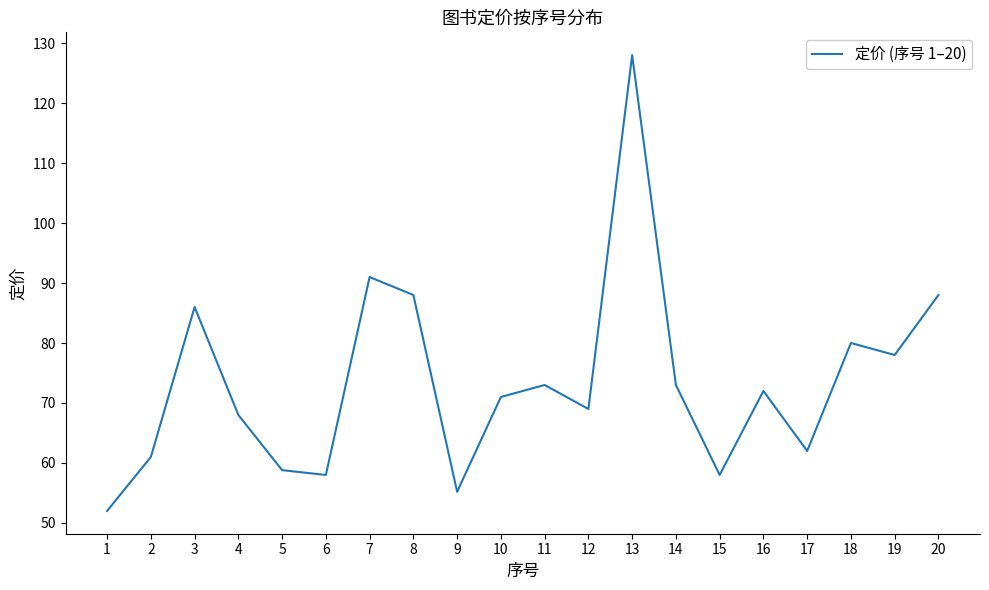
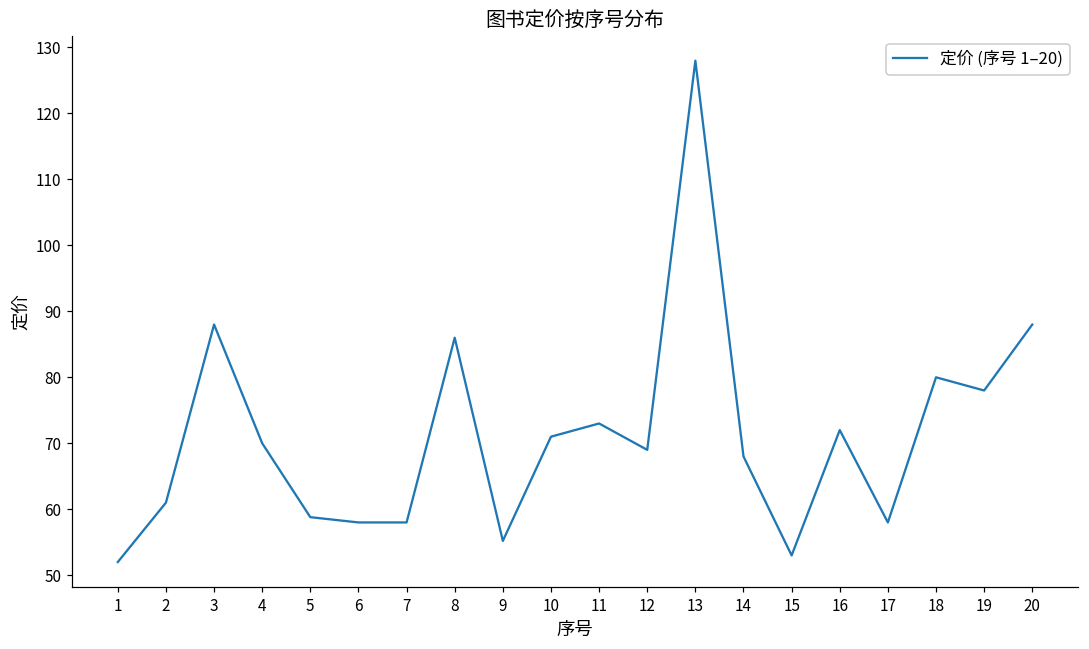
  {
    "1": 52,
    "2": 61,
-   "3": 86,
-   "4": 68,
+   "3": 88,
+   "4": 70,
    "5": 59,
    "6": 58,
-   "7": 91,
-   "8": 88,
+   "7": 58,
+   "8": 86,
    "9": 55,
    "10": 71,
    "11": 73,
    "12": 69,
    "13": 128,
-   "14": 73,
-   "15": 58,
+   "14": 68,
+   "15": 53,
    "16": 72,
-   "17": 62,
+   "17": 58,
    "18": 80,
    "19": 78,
    "20": 88
  }
